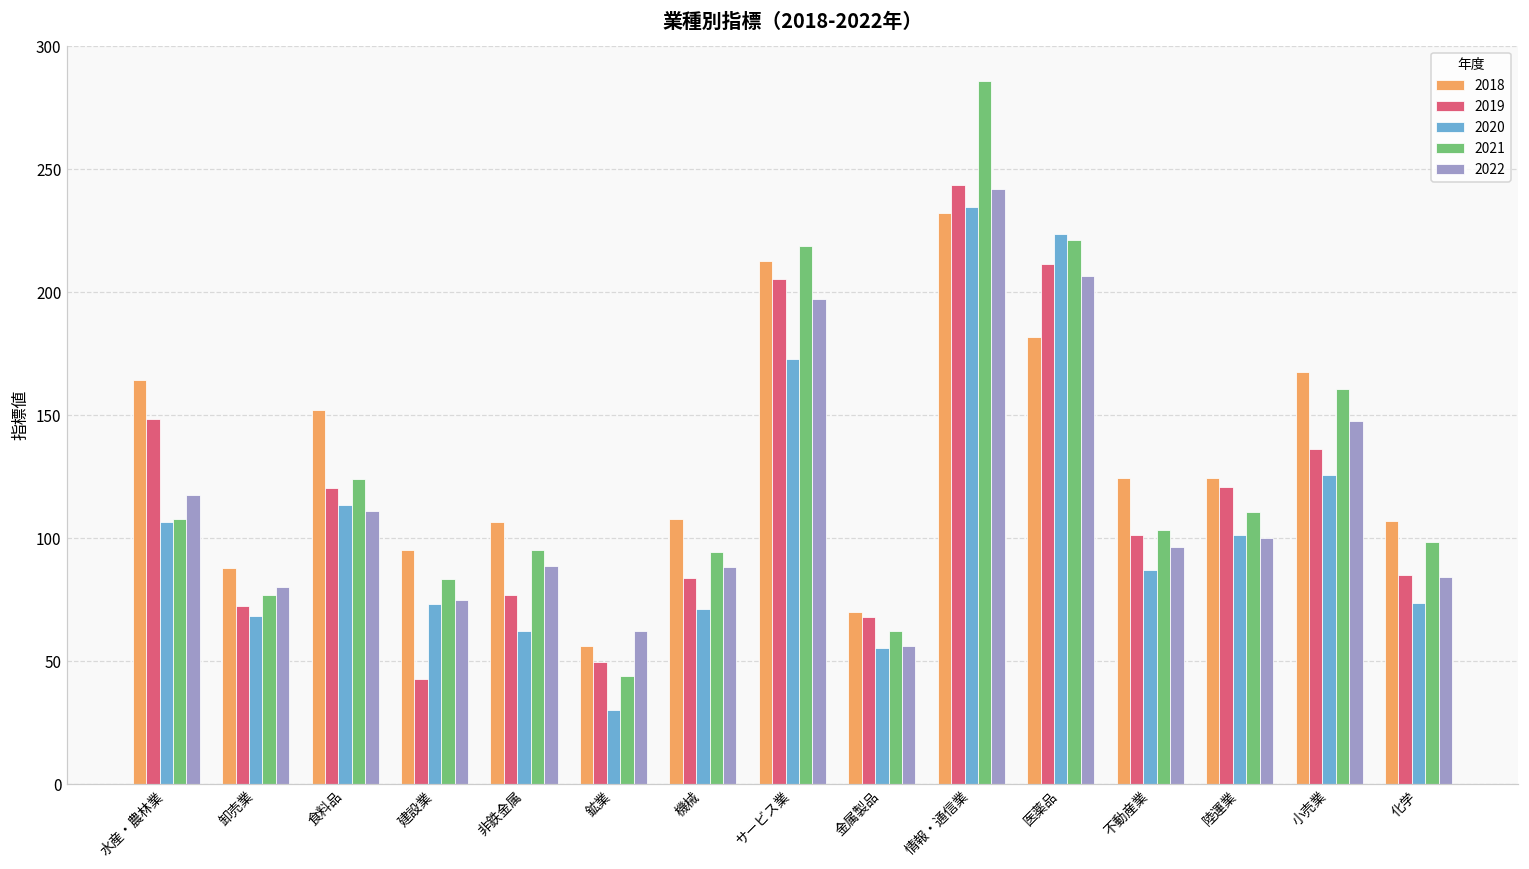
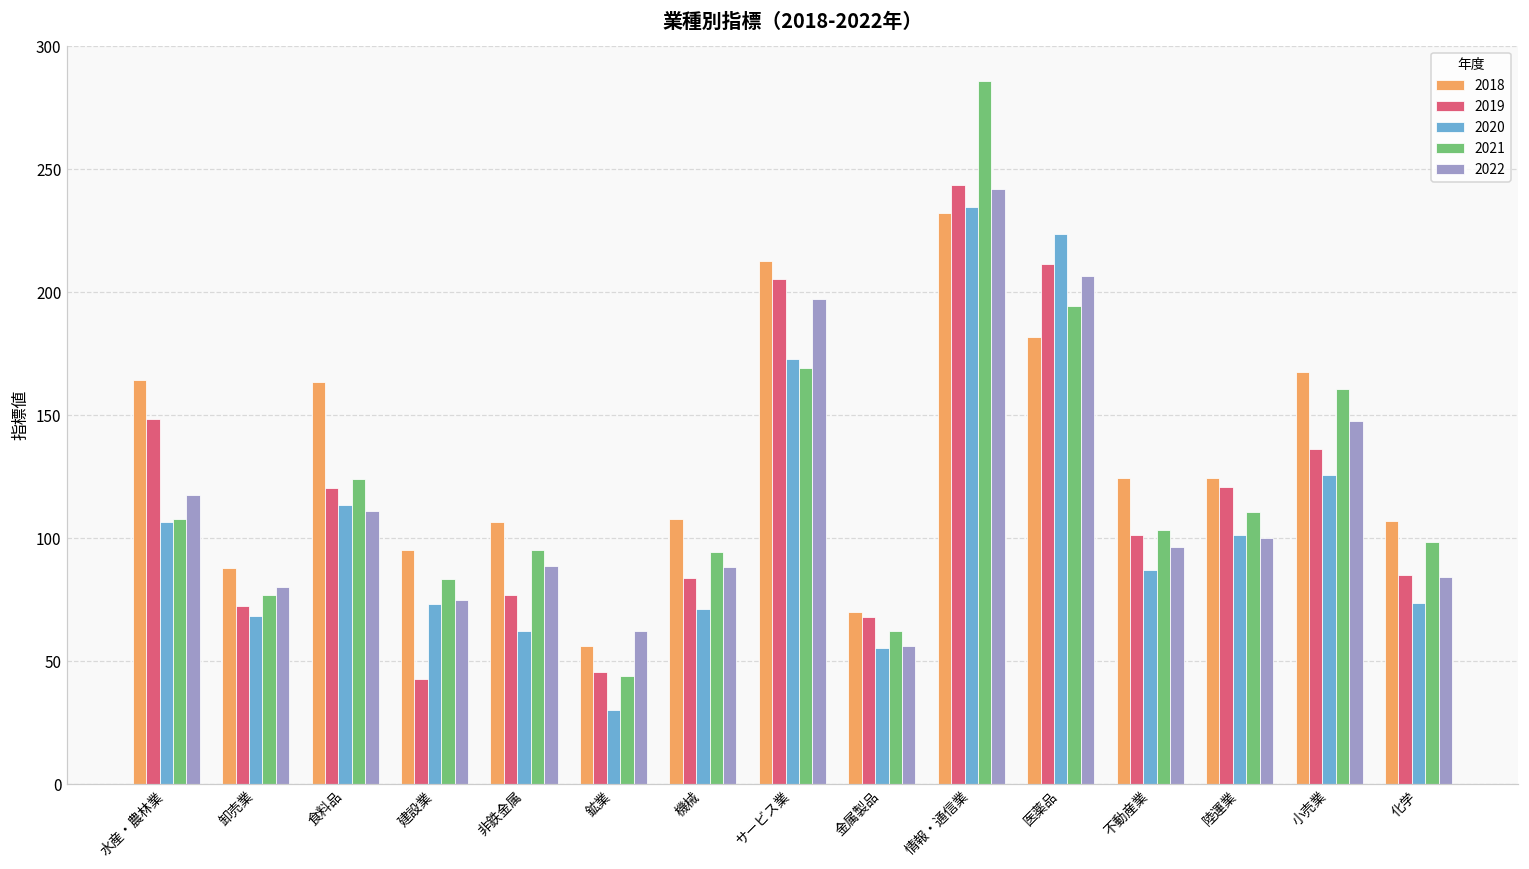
  {
    "2018": {
      "水産・農林業": 164,
      "卸売業": 88,
-     "食料品": 152,
+     "食料品": 164,
      "建設業": 95,
      "非鉄金属": 107,
      "鉱業": 56,
      "機械": 108,
      "サービス業": 213,
      "金属製品": 70,
      "情報・通信業": 232,
      "医薬品": 182,
      "不動産業": 124,
      "陸運業": 125,
      "小売業": 168,
      "化学": 107
    },
    "2019": {
      "水産・農林業": 149,
      "卸売業": 72,
      "食料品": 120,
      "建設業": 43,
      "非鉄金属": 77,
-     "鉱業": 50,
+     "鉱業": 46,
      "機械": 84,
      "サービス業": 205,
      "金属製品": 68,
      "情報・通信業": 244,
      "医薬品": 212,
      "不動産業": 101,
      "陸運業": 121,
      "小売業": 136,
      "化学": 85
    },
    "2021": {
      "水産・農林業": 108,
      "卸売業": 77,
      "食料品": 124,
      "建設業": 83,
      "非鉄金属": 95,
      "鉱業": 44,
      "機械": 94,
-     "サービス業": 219,
+     "サービス業": 169,
      "金属製品": 62,
      "情報・通信業": 286,
-     "医薬品": 221,
+     "医薬品": 195,
      "不動産業": 103,
      "陸運業": 111,
      "小売業": 161,
      "化学": 99
    }
  }
